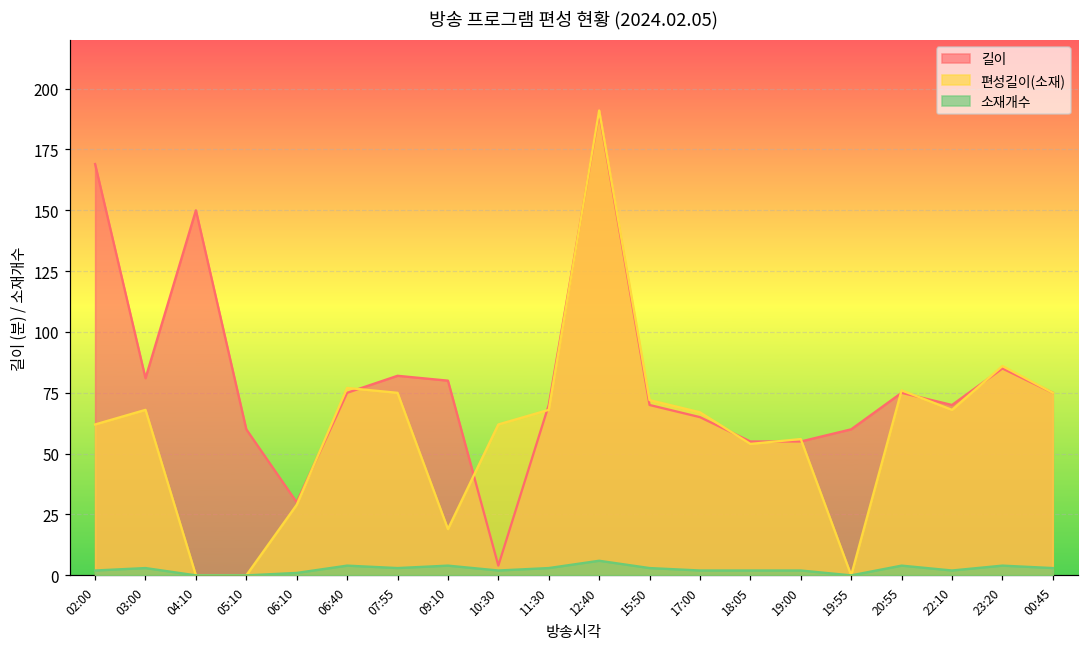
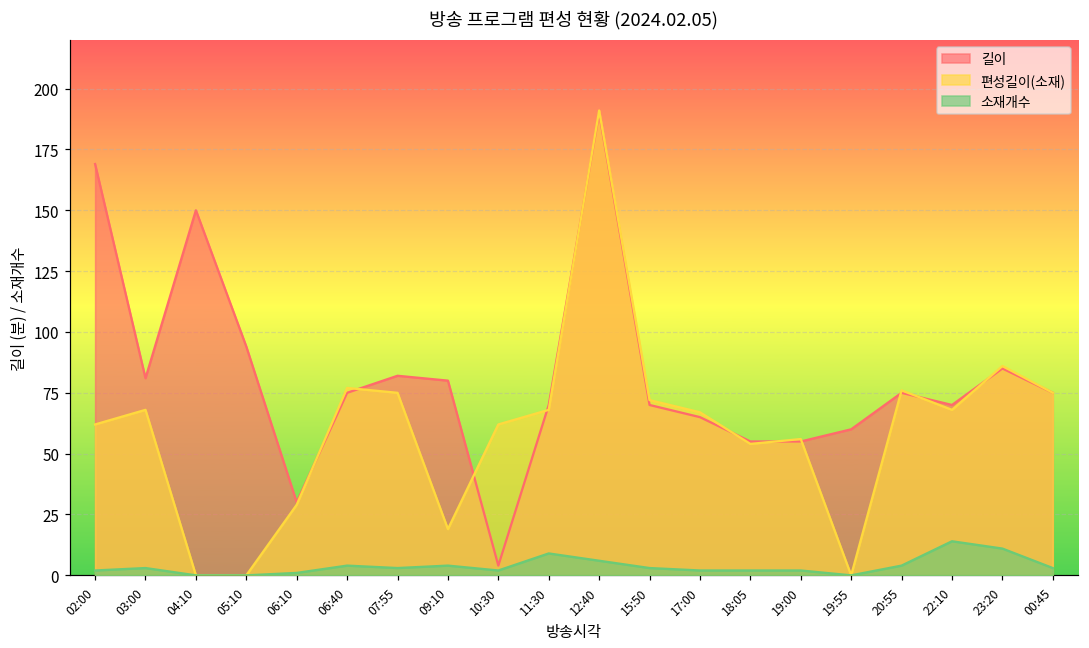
  {
    "길이": {
      "02:00": 169,
      "03:00": 81,
      "04:10": 150,
-     "05:10": 60,
+     "05:10": 94,
      "06:40": 75,
      "07:55": 82,
      "09:10": 80,
      "10:30": 4,
      "11:30": 70,
      "15:50": 70,
      "17:00": 65,
      "19:55": 60,
      "22:10": 70
    },
    "편성길이(소재)": {
      "02:00": 62,
      "03:00": 68,
      "06:40": 77,
      "07:55": 75,
      "09:10": 19,
      "10:30": 62,
      "11:30": 68,
      "15:50": 72,
      "17:00": 67,
      "22:10": 68
    },
    "소재개수": {
      "02:00": 2,
      "03:00": 3,
      "06:10": 1,
      "06:40": 4,
      "07:55": 3,
      "09:10": 4,
      "10:30": 2,
-     "11:30": 3,
+     "11:30": 9,
      "12:40": 6,
      "15:50": 3,
      "17:00": 2,
      "18:05": 2,
      "19:00": 2,
      "20:55": 4,
-     "22:10": 2,
-     "23:20": 4,
+     "22:10": 14,
+     "23:20": 11,
      "00:45": 3
    }
  }
